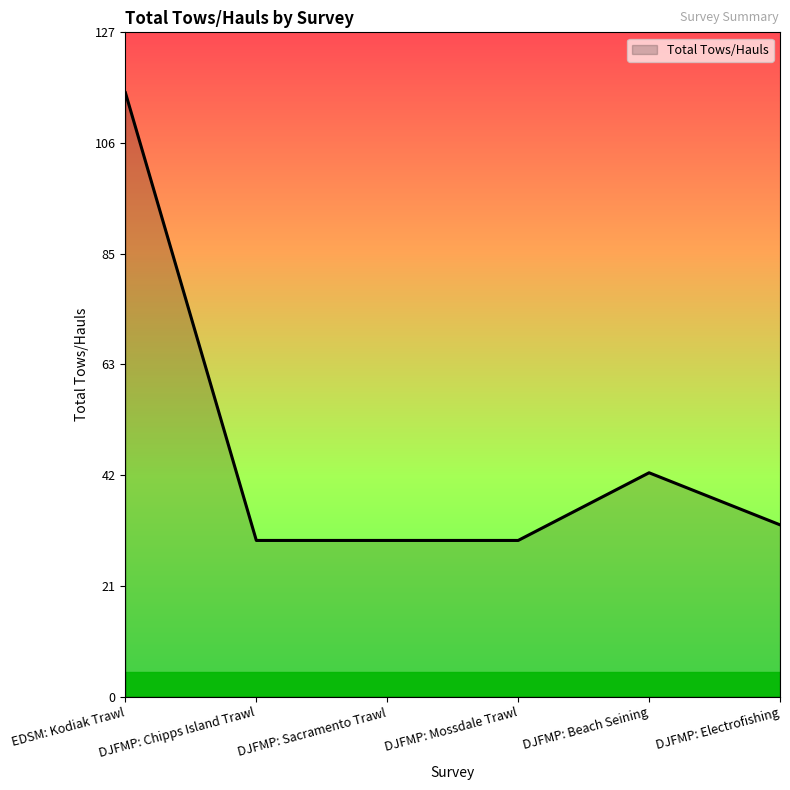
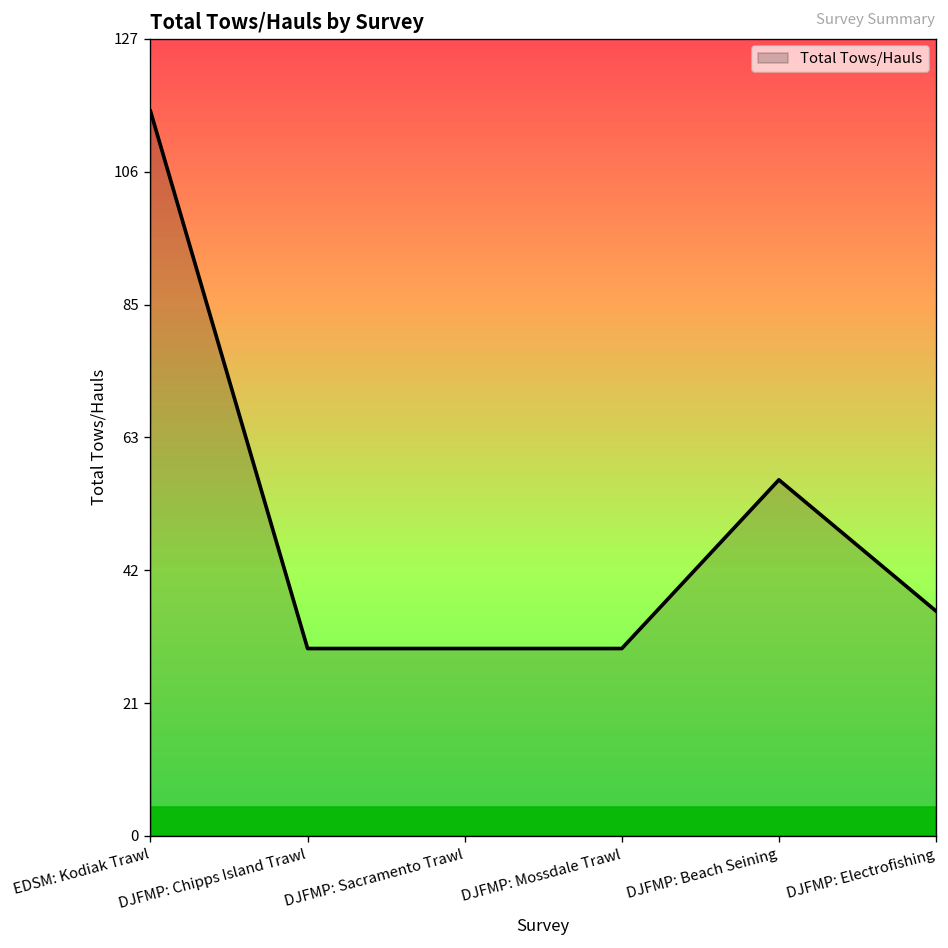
  {
    "EDSM: Kodiak Trawl": 116,
    "DJFMP: Chipps Island Trawl": 30,
    "DJFMP: Sacramento Trawl": 30,
    "DJFMP: Mossdale Trawl": 30,
-   "DJFMP: Beach Seining": 43,
-   "DJFMP: Electrofishing": 33
+   "DJFMP: Beach Seining": 57,
+   "DJFMP: Electrofishing": 36
  }
